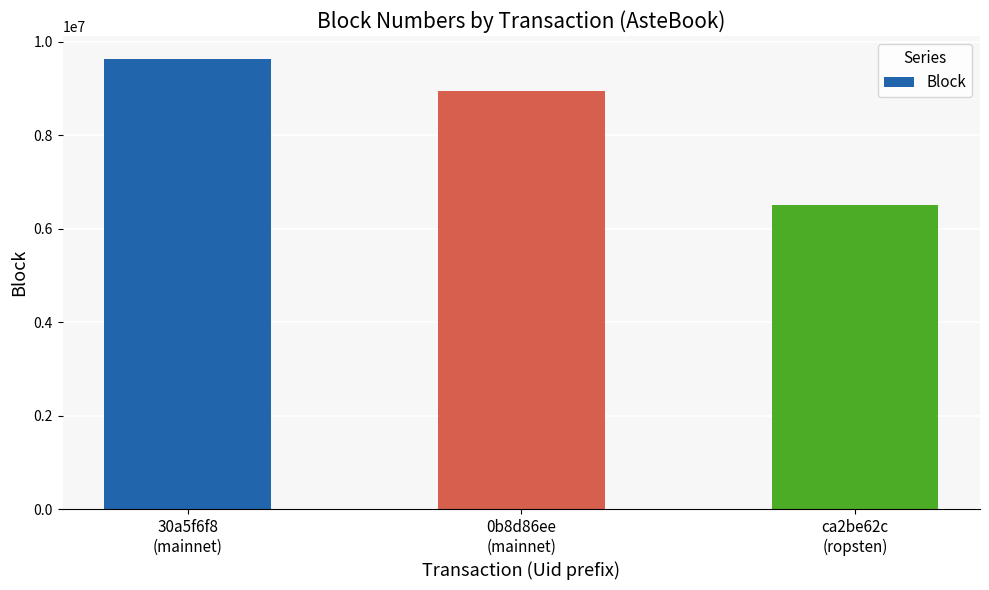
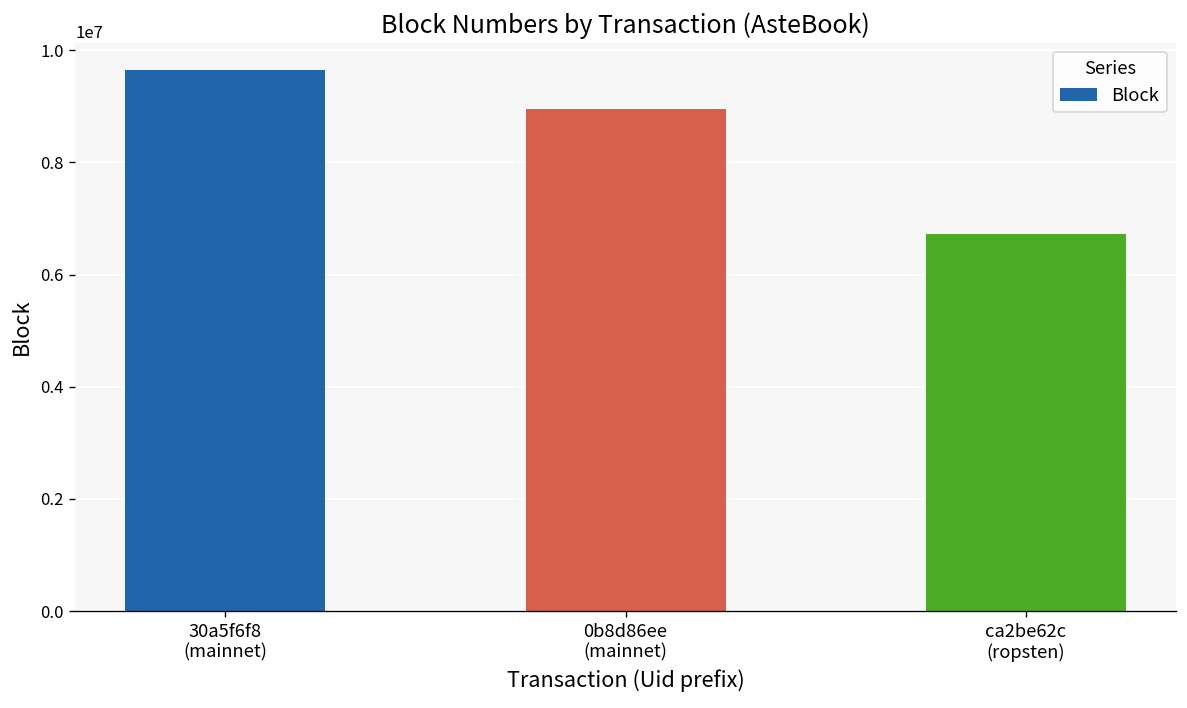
  {
    "30a5f6f8 (mainnet)": 9600000,
    "0b8d86ee (mainnet)": 9000000,
-   "ca2be62c (ropsten)": 6500000
+   "ca2be62c (ropsten)": 6700000
  }
